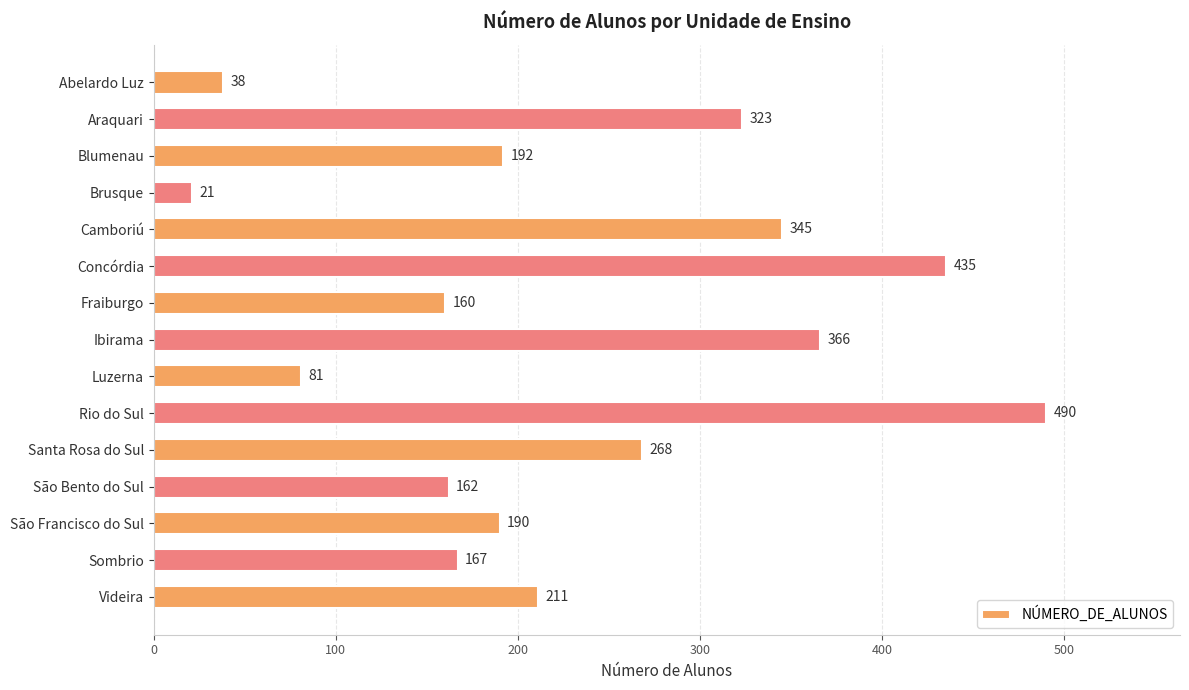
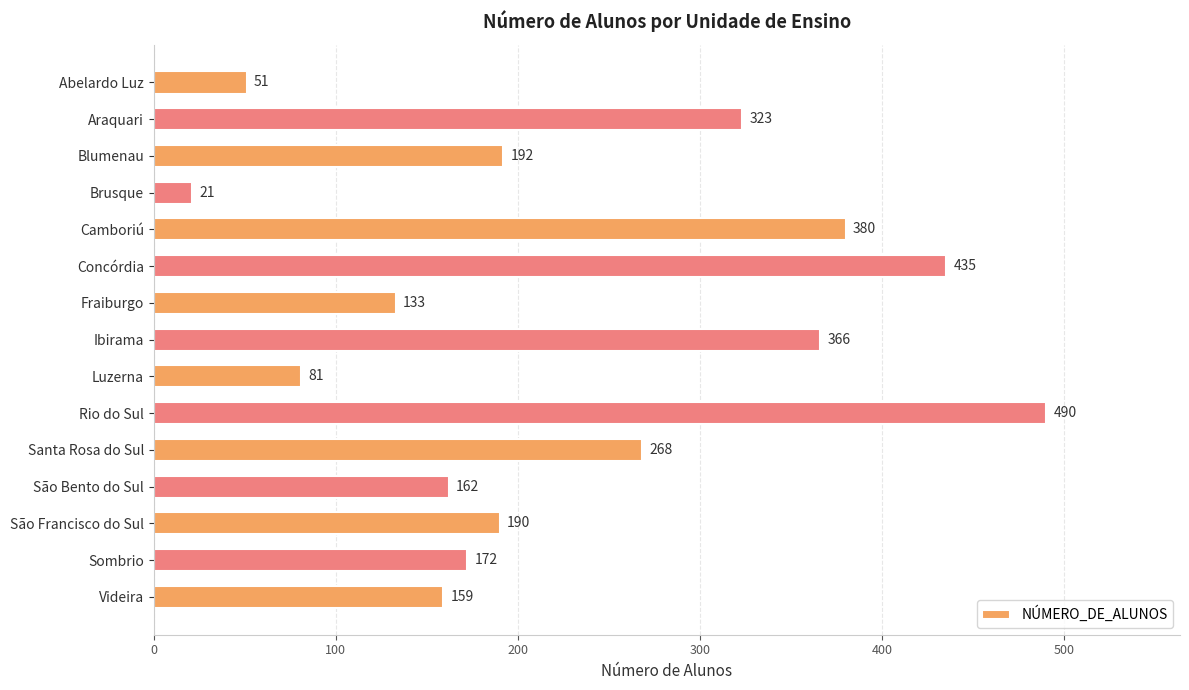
  {
-   "Abelardo Luz": 38,
+   "Abelardo Luz": 51,
    "Araquari": 323,
    "Blumenau": 192,
    "Brusque": 21,
-   "Camboriú": 345,
+   "Camboriú": 380,
    "Concórdia": 435,
-   "Fraiburgo": 160,
+   "Fraiburgo": 133,
    "Ibirama": 366,
    "Luzerna": 81,
    "Rio do Sul": 490,
    "Santa Rosa do Sul": 268,
    "São Bento do Sul": 162,
    "São Francisco do Sul": 190,
-   "Sombrio": 167,
-   "Videira": 211
+   "Sombrio": 172,
+   "Videira": 159
  }
